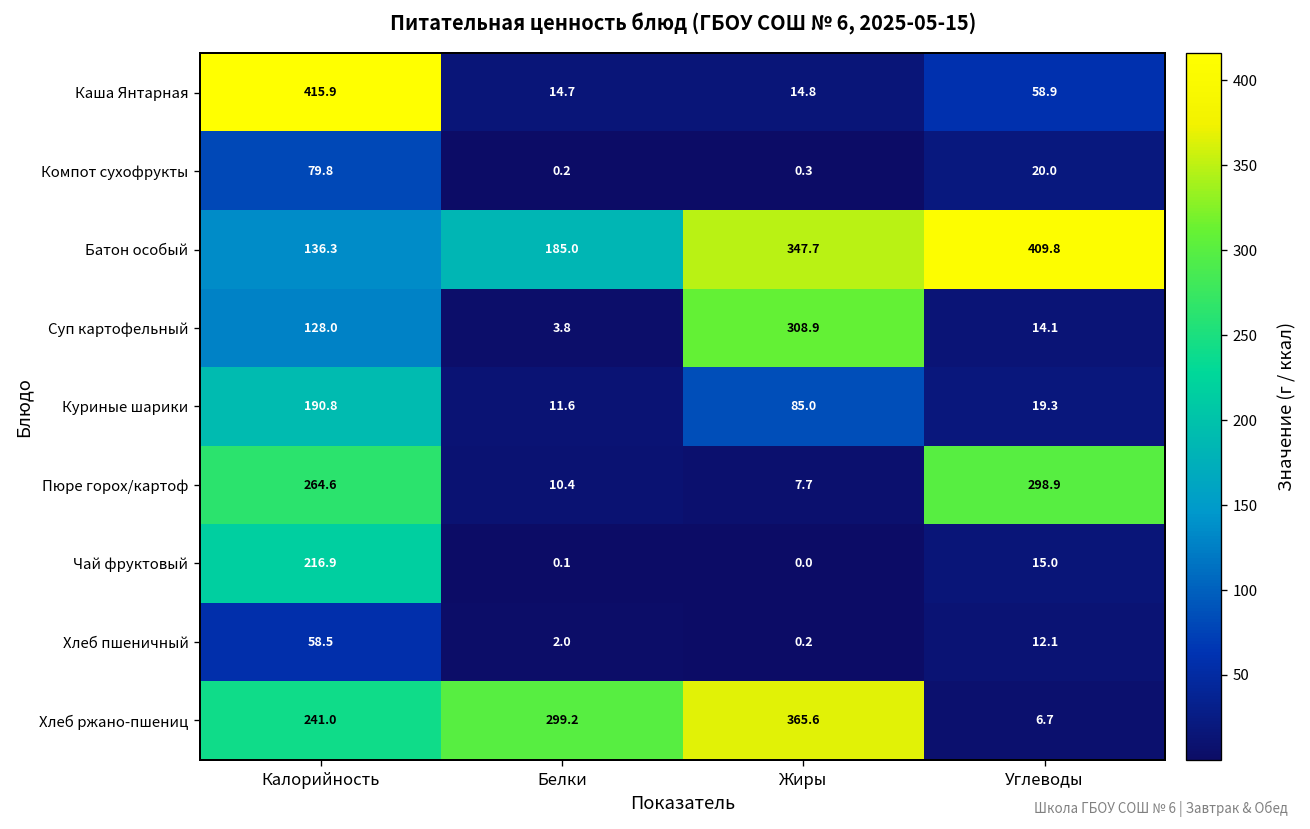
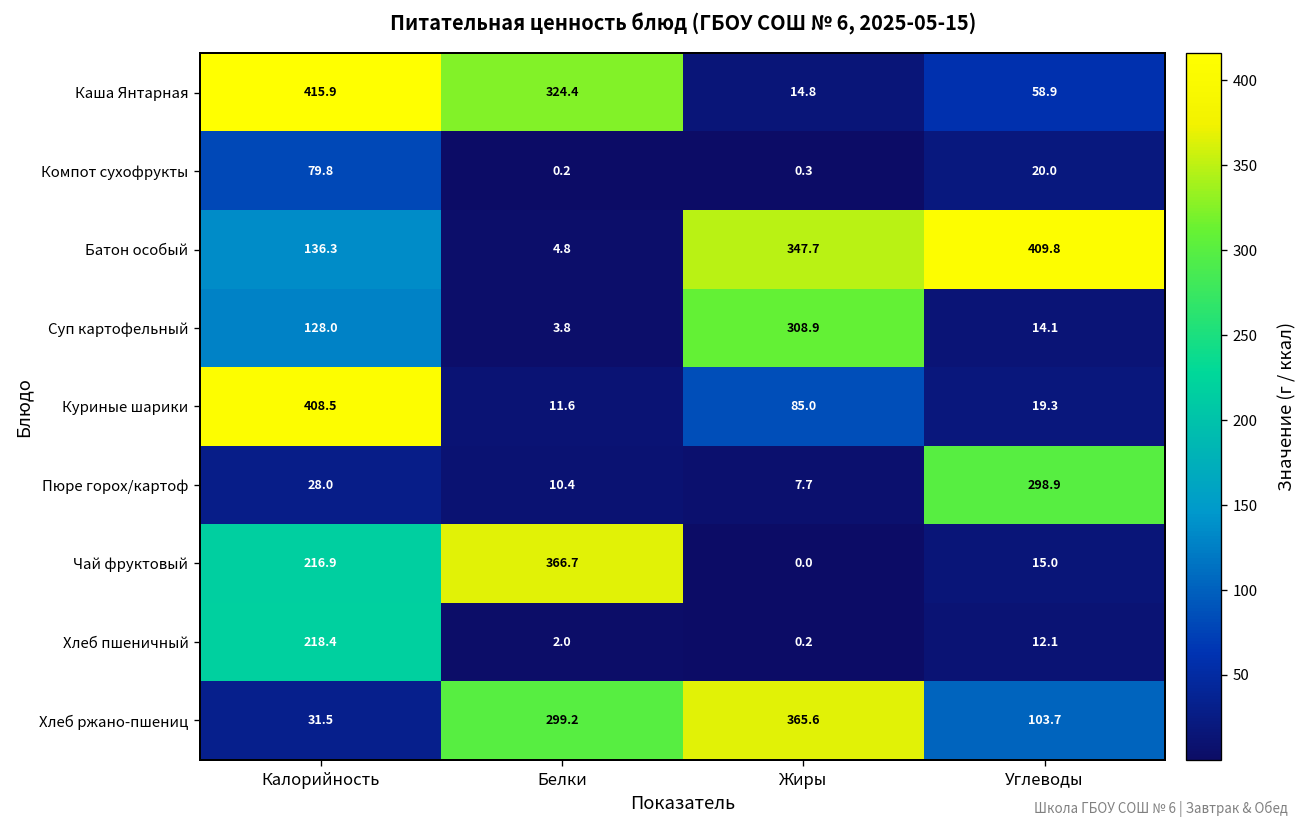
  {
    "Каша Янтарная": {
      "Калорийность": 415.9,
-     "Белки": 14.7,
+     "Белки": 324.4,
      "Жиры": 14.8,
      "Углеводы": 58.9
    },
    "Компот сухофрукты": {
      "Калорийность": 79.8,
      "Белки": 0.2,
      "Жиры": 0.3,
      "Углеводы": 20.0
    },
    "Батон особый": {
      "Калорийность": 136.3,
-     "Белки": 185.0,
+     "Белки": 4.8,
      "Жиры": 347.7,
      "Углеводы": 409.8
    },
    "Суп картофельный": {
      "Калорийность": 128.0,
      "Белки": 3.8,
      "Жиры": 308.9,
      "Углеводы": 14.1
    },
    "Куриные шарики": {
-     "Калорийность": 190.8,
+     "Калорийность": 408.5,
      "Белки": 11.6,
      "Жиры": 85.0,
      "Углеводы": 19.3
    },
    "Пюре горох/картоф": {
-     "Калорийность": 264.6,
+     "Калорийность": 28.0,
      "Белки": 10.4,
      "Жиры": 7.7,
      "Углеводы": 298.9
    },
    "Чай фруктовый": {
      "Калорийность": 216.9,
-     "Белки": 0.1,
+     "Белки": 366.7,
      "Жиры": 0.0,
      "Углеводы": 15.0
    },
    "Хлеб пшеничный": {
-     "Калорийность": 58.5,
+     "Калорийность": 218.4,
      "Белки": 2.0,
      "Жиры": 0.2,
      "Углеводы": 12.1
    },
    "Хлеб ржано-пшениц": {
-     "Калорийность": 241.0,
+     "Калорийность": 31.5,
      "Белки": 299.2,
      "Жиры": 365.6,
-     "Углеводы": 6.7
+     "Углеводы": 103.7
    }
  }
